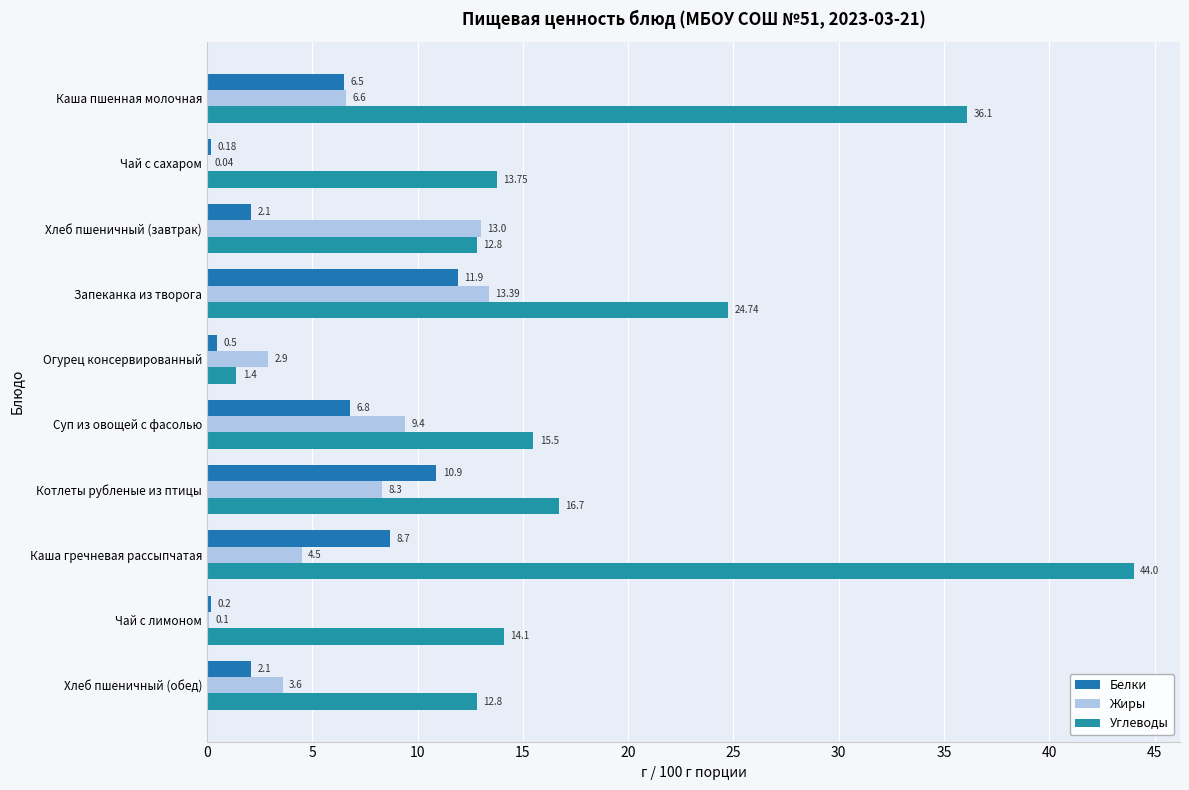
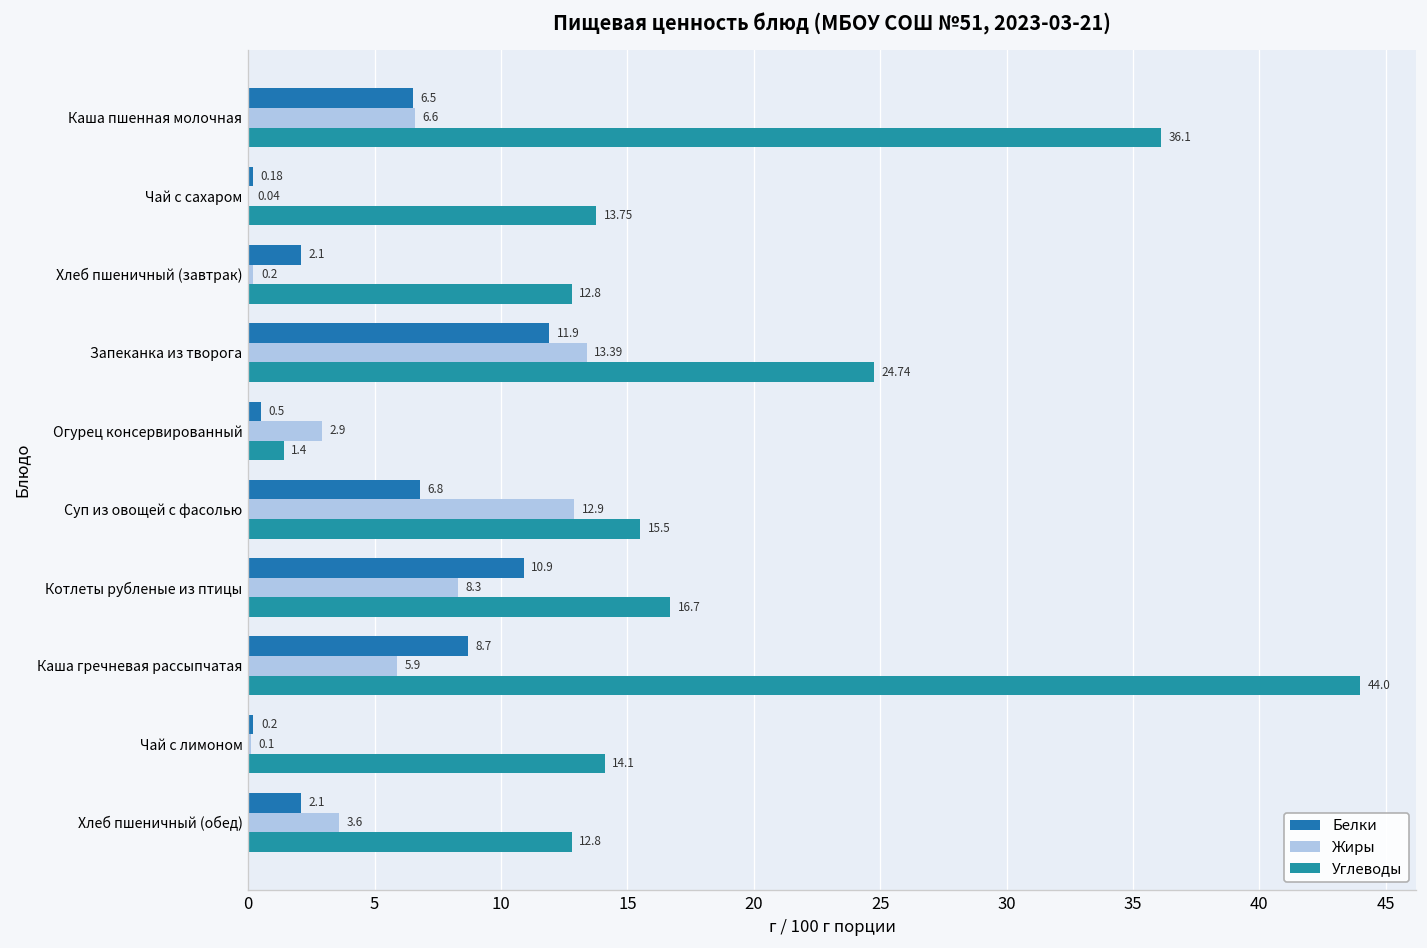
  {
    "Жиры": {
      "Каша пшенная молочная": 6.6,
      "Чай с сахаром": 0.04,
-     "Хлеб пшеничный (завтрак)": 13.0,
+     "Хлеб пшеничный (завтрак)": 0.2,
      "Запеканка из творога": 13.39,
      "Огурец консервированный": 2.9,
-     "Суп из овощей с фасолью": 9.4,
+     "Суп из овощей с фасолью": 12.9,
      "Котлеты рубленые из птицы": 8.3,
-     "Каша гречневая рассыпчатая": 4.5,
+     "Каша гречневая рассыпчатая": 5.9,
      "Чай с лимоном": 0.1,
      "Хлеб пшеничный (обед)": 3.6
    }
  }
